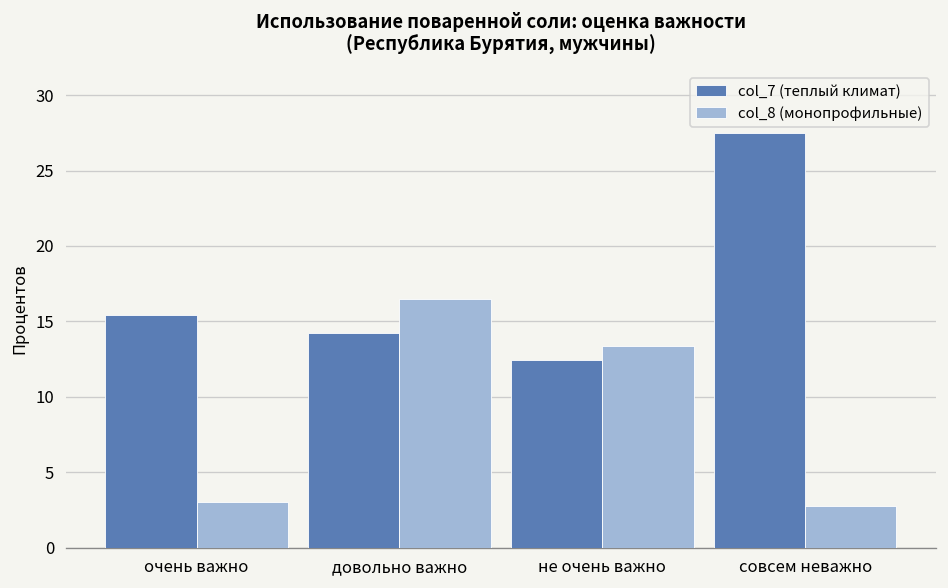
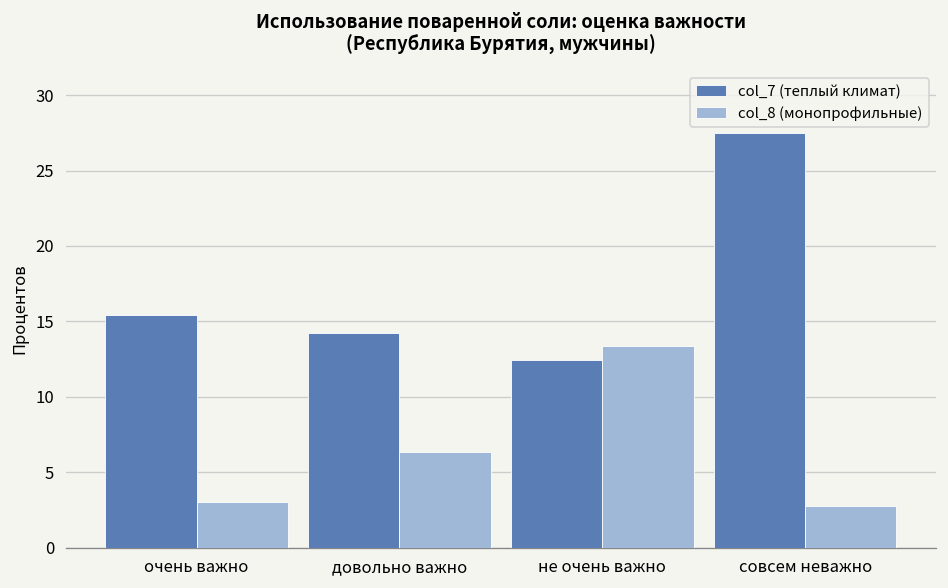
  {
    "col_7 (теплый климат)": {
      "очень важно": 15.4,
      "довольно важно": 14.2,
      "не очень важно": 12.5,
      "совсем неважно": 27.5
    },
    "col_8 (монопрофильные)": {
      "очень важно": 3.0,
-     "довольно важно": 16.5,
+     "довольно важно": 6.3,
      "не очень важно": 13.4,
      "совсем неважно": 2.8
    }
  }
